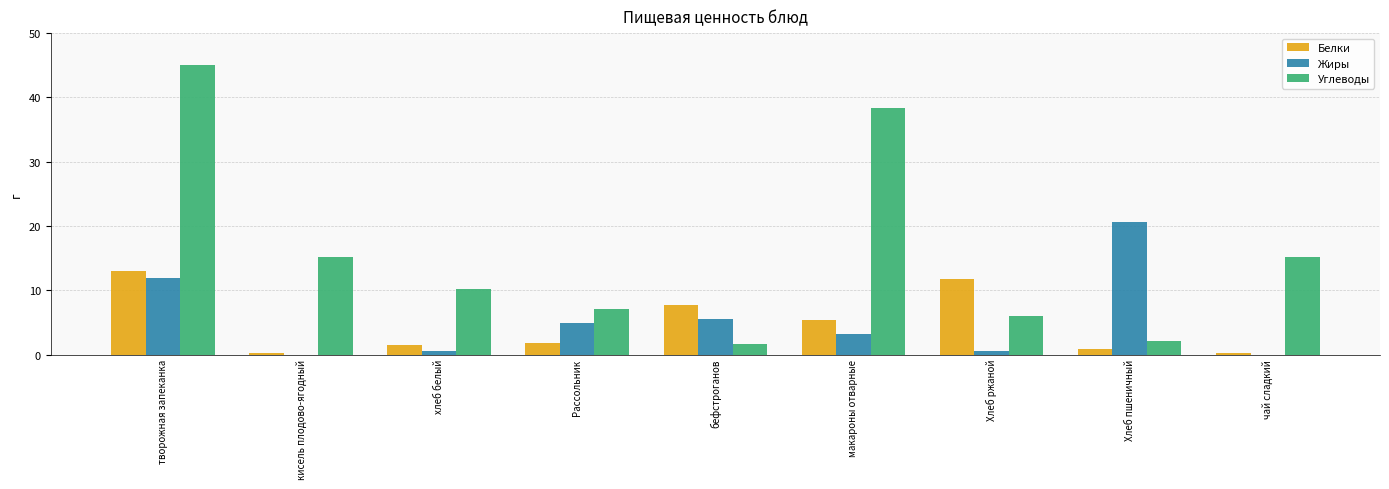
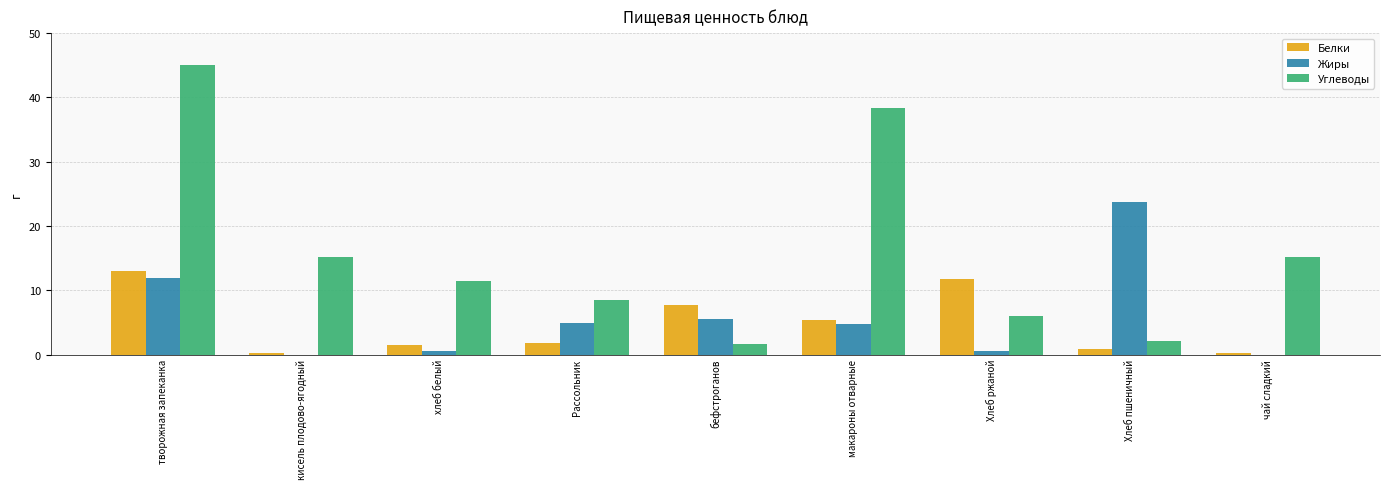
  {
    "Белки": {
      "творожная запеканка": 13,
      "хлеб белый": 2,
      "Рассольник": 2,
      "бефстроганов": 8,
      "макароны отварные": 5,
      "Хлеб ржаной": 12,
      "Хлеб пшеничный": 1
    },
    "Жиры": {
      "творожная запеканка": 12,
      "кисель плодово-ягодный": 0,
      "хлеб белый": 1,
      "Рассольник": 5,
      "бефстроганов": 6,
-     "макароны отварные": 3,
+     "макароны отварные": 5,
      "Хлеб ржаной": 1,
-     "Хлеб пшеничный": 21,
+     "Хлеб пшеничный": 24,
      "чай сладкий": 0
    },
    "Углеводы": {
      "творожная запеканка": 45,
      "кисель плодово-ягодный": 15,
-     "хлеб белый": 10,
-     "Рассольник": 7,
+     "хлеб белый": 12,
+     "Рассольник": 9,
      "бефстроганов": 2,
      "макароны отварные": 38,
      "Хлеб ржаной": 6,
      "Хлеб пшеничный": 2,
      "чай сладкий": 15
    }
  }
